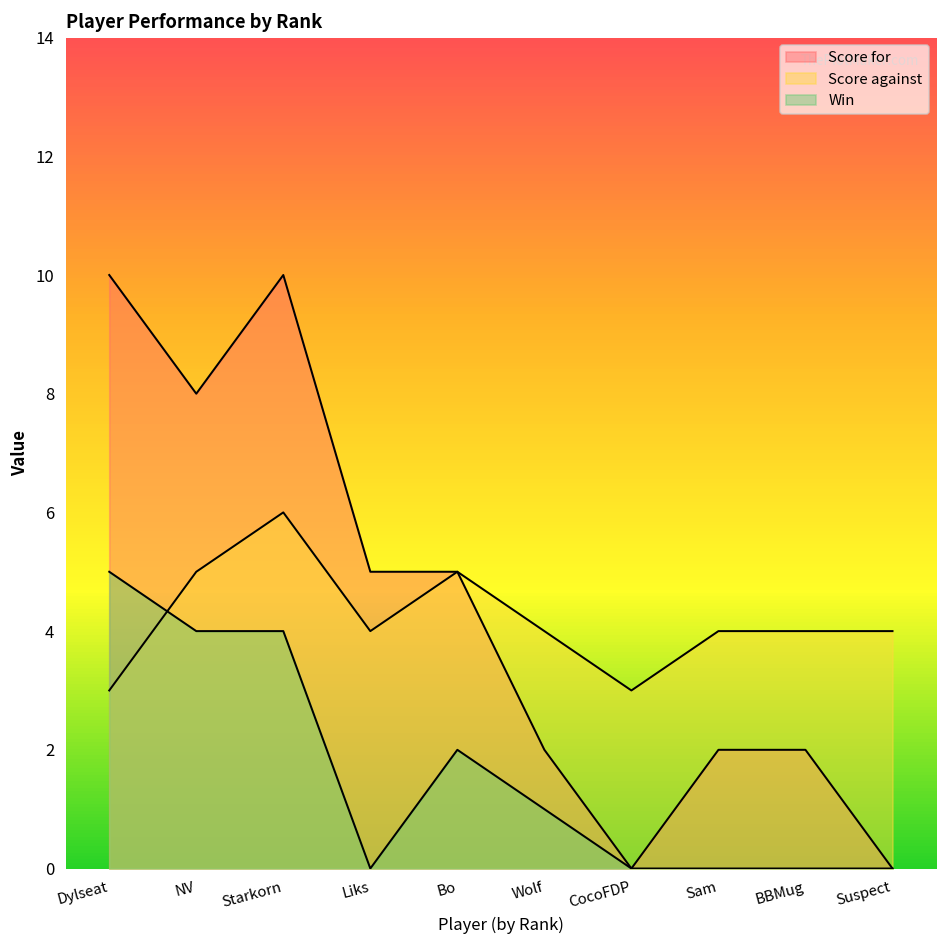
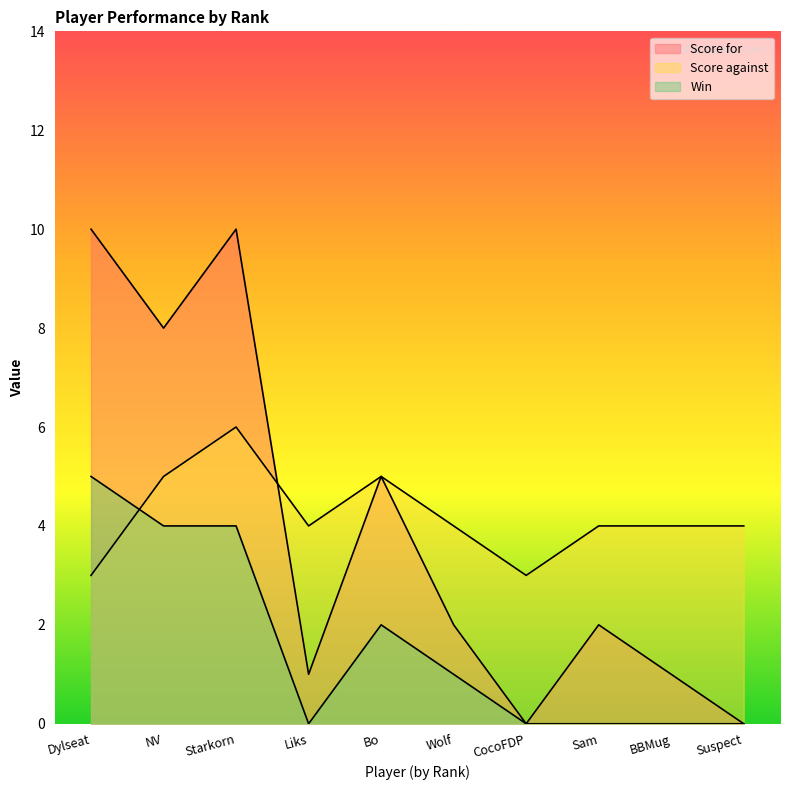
  {
    "Score for": {
      "Dylseat": 10,
      "NV": 8,
      "Starkorn": 10,
-     "Liks": 5,
+     "Liks": 1,
      "Wolf": 2,
      "Sam": 2,
-     "BBMug": 2
+     "BBMug": 1
    },
    "Score against": {
      "Dylseat": 3,
      "NV": 5,
      "Starkorn": 6,
      "Liks": 4,
      "Wolf": 4,
      "CocoFDP": 3,
      "Sam": 4,
      "BBMug": 4,
      "Suspect": 4
    },
    "Win": {
      "Dylseat": 5,
      "NV": 4,
      "Starkorn": 4,
      "Liks": 0,
      "Bo": 2,
      "Wolf": 1,
      "Sam": 0,
      "BBMug": 0
    }
  }
